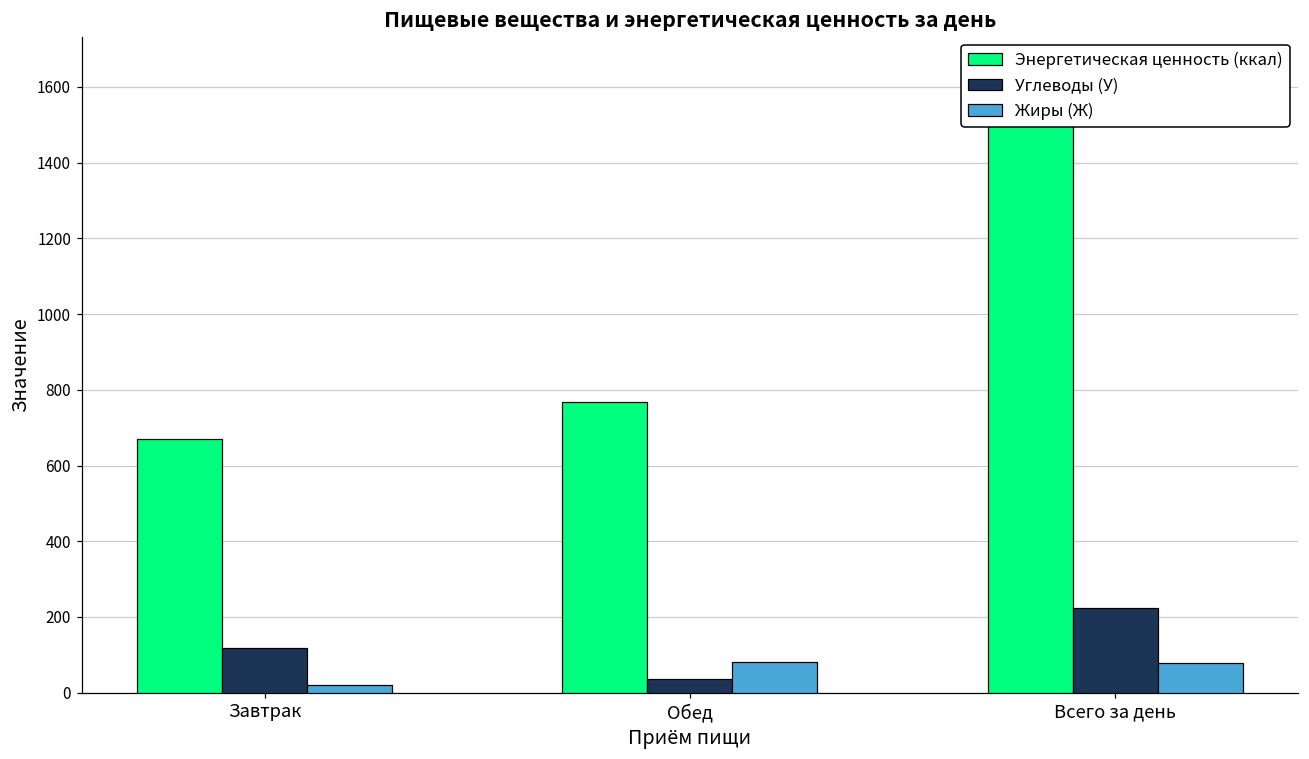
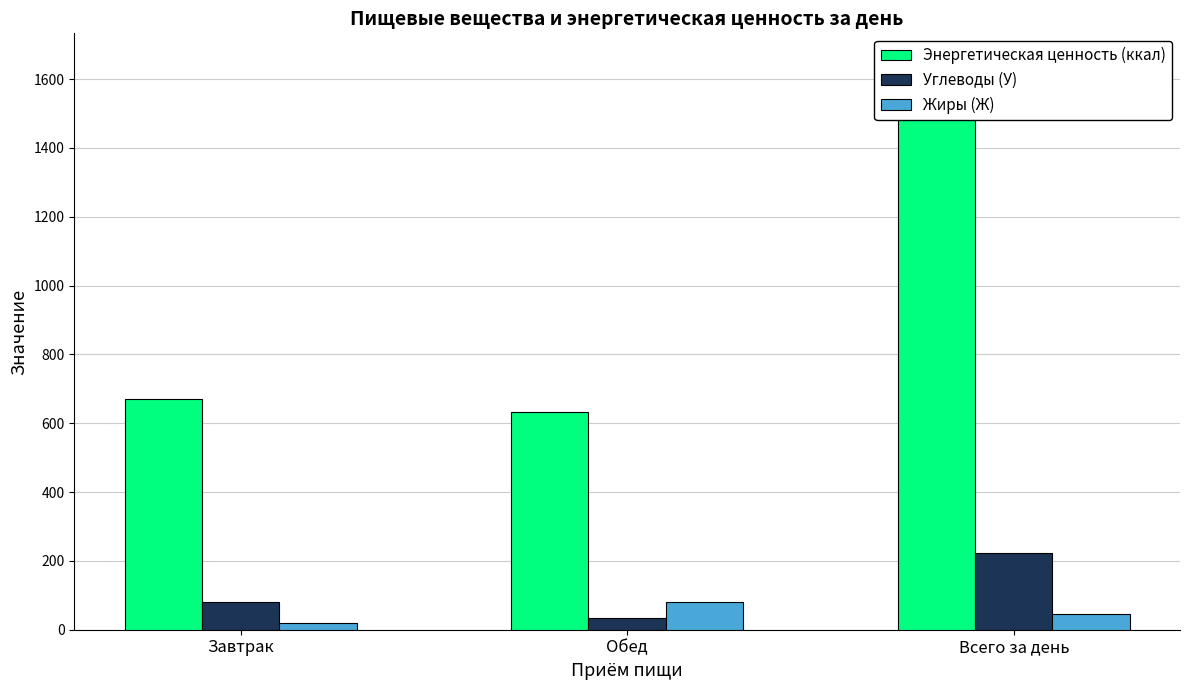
  {
    "Энергетическая ценность (ккал)": {
      "Завтрак": 670,
-     "Обед": 770
+     "Обед": 630
    },
    "Углеводы (У)": {
-     "Завтрак": 120,
+     "Завтрак": 80,
      "Обед": 40,
      "Всего за день": 220
    },
    "Жиры (Ж)": {
      "Завтрак": 20,
      "Обед": 80,
-     "Всего за день": 80
+     "Всего за день": 50
    }
  }
